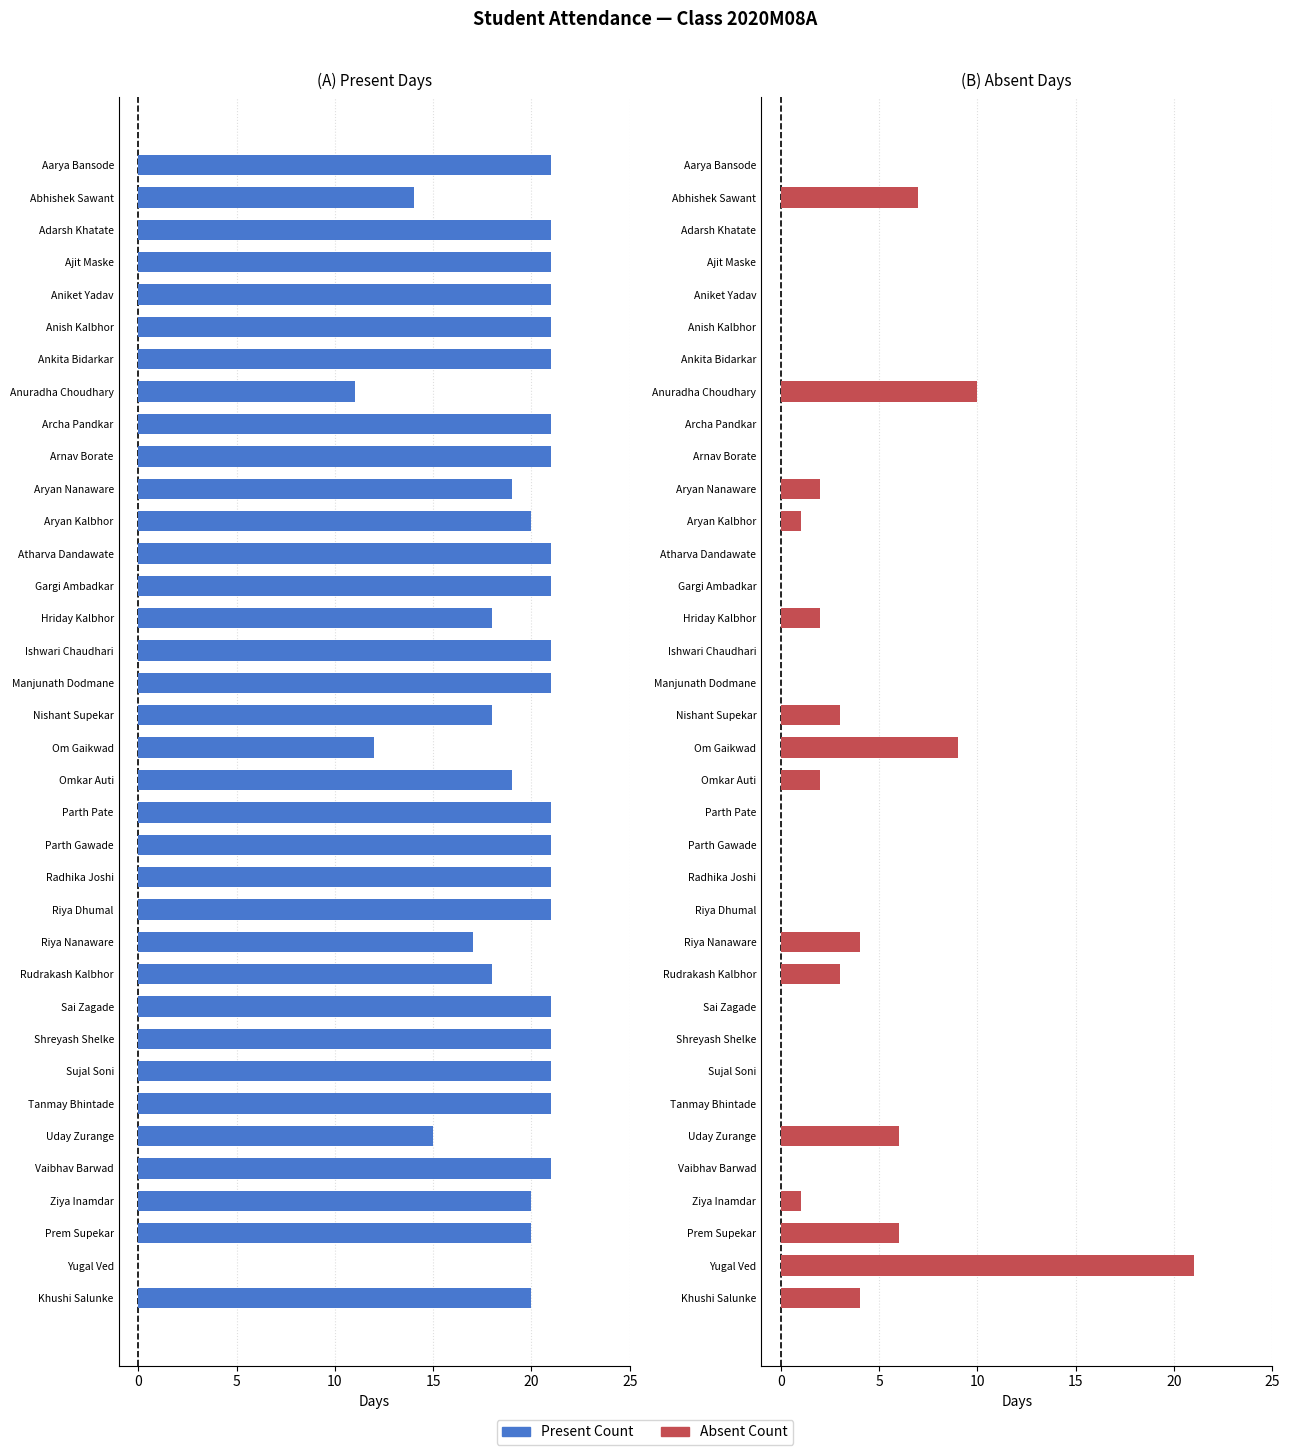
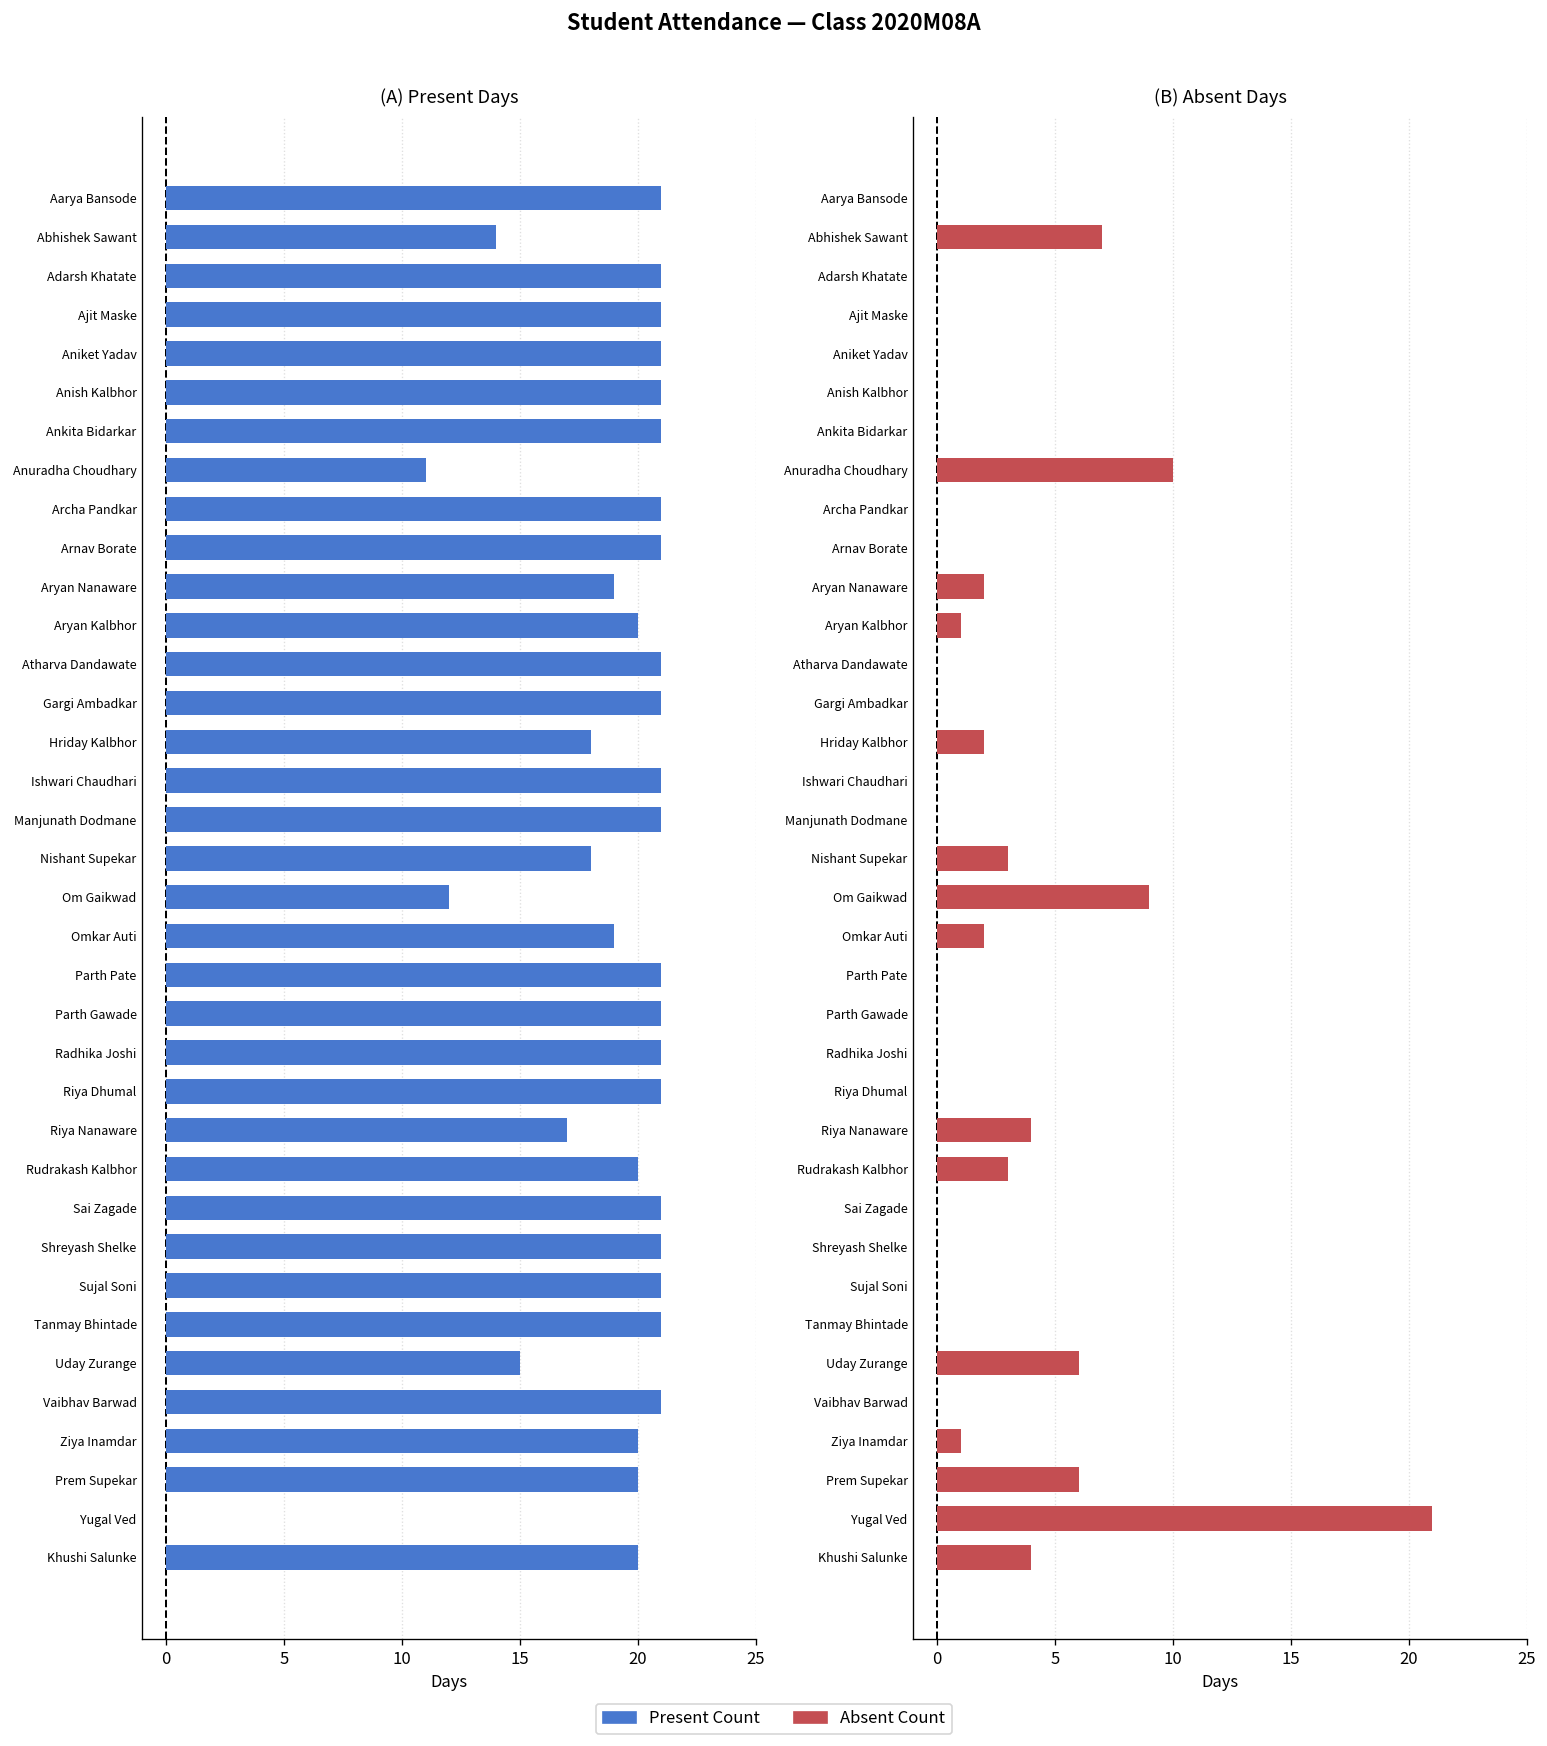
  {
    "(A) Present Days": {
      "Aarya Bansode": 21,
      "Abhishek Sawant": 14,
      "Adarsh Khatate": 21,
      "Ajit Maske": 21,
      "Aniket Yadav": 21,
      "Anish Kalbhor": 21,
      "Ankita Bidarkar": 21,
      "Anuradha Choudhary": 11,
      "Archa Pandkar": 21,
      "Arnav Borate": 21,
      "Aryan Nanaware": 19,
      "Aryan Kalbhor": 20,
      "Atharva Dandawate": 21,
      "Gargi Ambadkar": 21,
      "Hriday Kalbhor": 18,
      "Ishwari Chaudhari": 21,
      "Manjunath Dodmane": 21,
      "Nishant Supekar": 18,
      "Om Gaikwad": 12,
      "Omkar Auti": 19,
      "Parth Pate": 21,
      "Parth Gawade": 21,
      "Radhika Joshi": 21,
      "Riya Dhumal": 21,
      "Riya Nanaware": 17,
-     "Rudrakash Kalbhor": 18,
+     "Rudrakash Kalbhor": 20,
      "Sai Zagade": 21,
      "Shreyash Shelke": 21,
      "Sujal Soni": 21,
      "Tanmay Bhintade": 21,
      "Uday Zurange": 15,
      "Vaibhav Barwad": 21,
      "Ziya Inamdar": 20,
      "Prem Supekar": 20,
      "Yugal Ved": 0,
      "Khushi Salunke": 20
    },
    "(B) Absent Days": {
      "Aarya Bansode": 0.0,
      "Abhishek Sawant": 7.0,
      "Adarsh Khatate": 0.0,
      "Ajit Maske": 0.0,
      "Aniket Yadav": 0.0,
      "Anish Kalbhor": 0.0,
      "Ankita Bidarkar": 0.0,
      "Anuradha Choudhary": 10.0,
      "Archa Pandkar": 0.0,
      "Arnav Borate": 0.0,
      "Aryan Nanaware": 2.0,
      "Aryan Kalbhor": 1.0,
      "Atharva Dandawate": 0.0,
      "Gargi Ambadkar": 0.0,
      "Hriday Kalbhor": 2.0,
      "Ishwari Chaudhari": 0.0,
      "Manjunath Dodmane": 0.0,
      "Nishant Supekar": 3.0,
      "Om Gaikwad": 9.0,
      "Omkar Auti": 2.0,
      "Parth Pate": 0.0,
      "Parth Gawade": 0.0,
      "Radhika Joshi": 0.0,
      "Riya Dhumal": 0.0,
      "Riya Nanaware": 4.0,
      "Rudrakash Kalbhor": 3.0,
      "Sai Zagade": 0.0,
      "Shreyash Shelke": 0.0,
      "Sujal Soni": 0.0,
      "Tanmay Bhintade": 0.0,
      "Uday Zurange": 6.0,
      "Vaibhav Barwad": 0.0,
      "Ziya Inamdar": 1.0,
      "Prem Supekar": 6.0,
      "Yugal Ved": 21.0,
      "Khushi Salunke": 4.0
    }
  }
